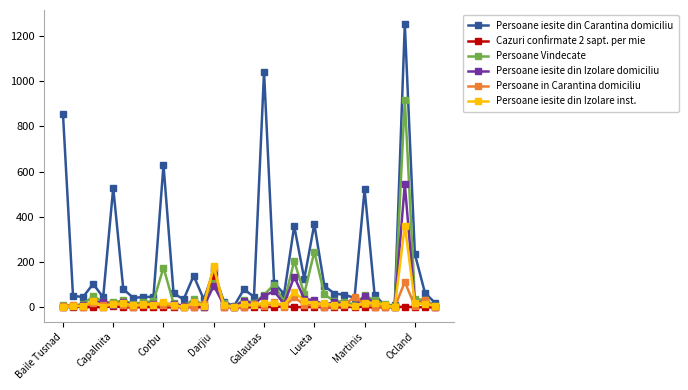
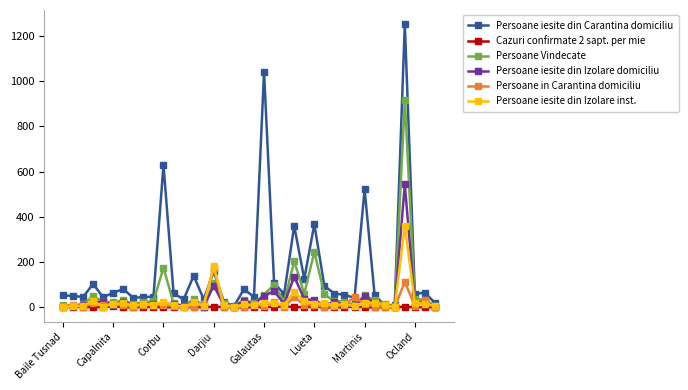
  {
    "Persoane iesite din Carantina domiciliu": {
-     "Baile Tusnad": 860,
-     "Capalnita": 530,
+     "Baile Tusnad": 50,
+     "Capalnita": 70,
      "Corbu": 630,
      "Darjiu": 160,
      "Galautas": 1040,
      "Lueta": 370,
      "Martinis": 520,
-     "Ocland": 240
+     "Ocland": 60
    },
    "Cazuri confirmate 2 sapt. per mie": {
-     "Darjiu": 130,
+     "Darjiu": 0,
      "Martinis": 0
    },
    "Persoane Vindecate": {
      "Corbu": 180,
      "Darjiu": 110,
      "Lueta": 250,
      "Ocland": 40
    },
    "Persoane iesite din Izolare domiciliu": {
      "Darjiu": 100,
      "Lueta": 30
    },
    "Persoane iesite din Izolare inst.": {
      "Galautas": 20
    }
  }
